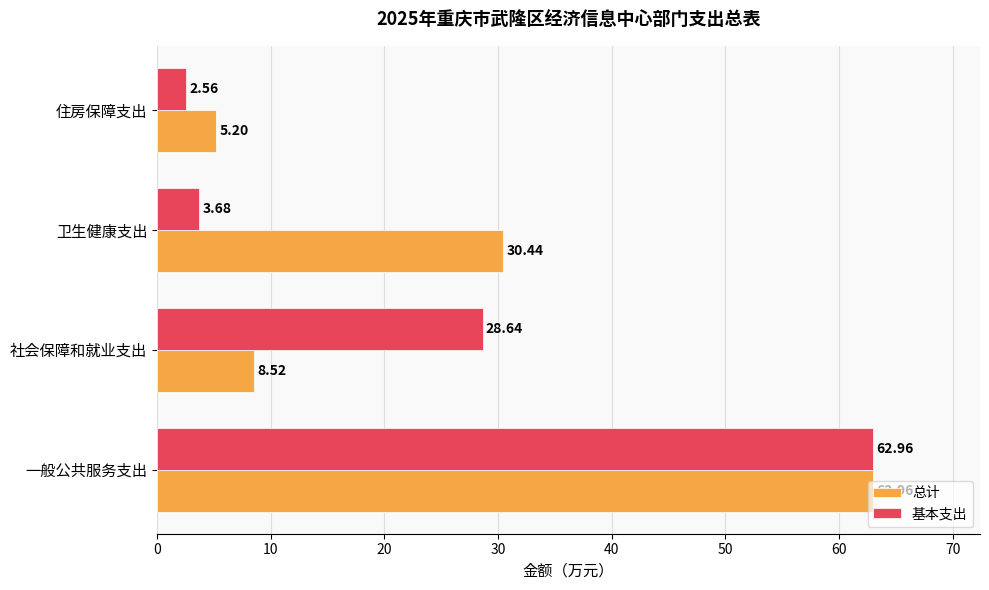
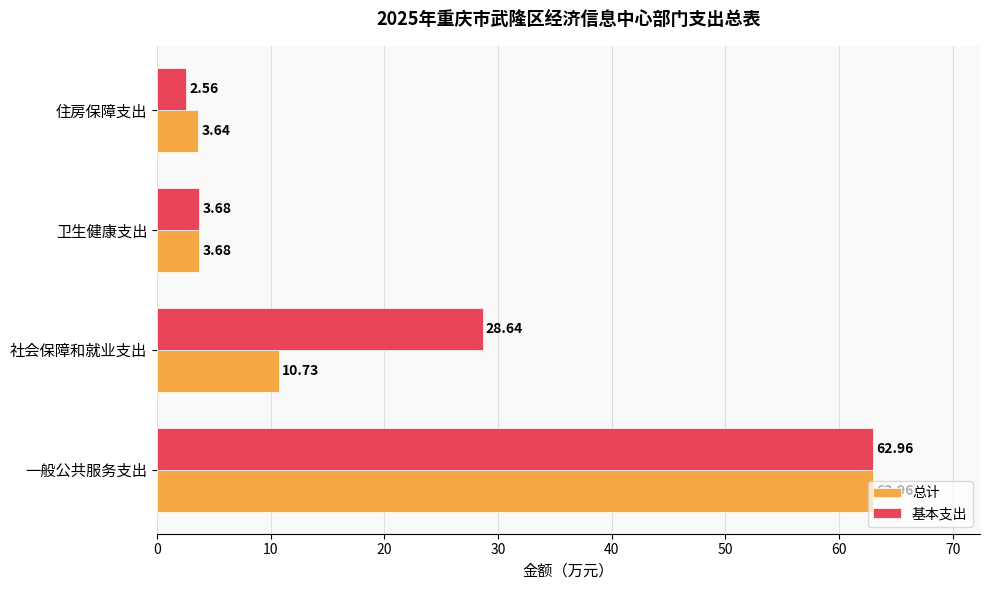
  {
    "总计": {
-     "住房保障支出": 5.20,
-     "卫生健康支出": 30.44,
-     "社会保障和就业支出": 8.52
+     "住房保障支出": 3.64,
+     "卫生健康支出": 3.68,
+     "社会保障和就业支出": 10.73
    },
    "基本支出": {
      "住房保障支出": 2.56,
      "卫生健康支出": 3.68,
      "社会保障和就业支出": 28.64,
      "一般公共服务支出": 62.96
    }
  }
